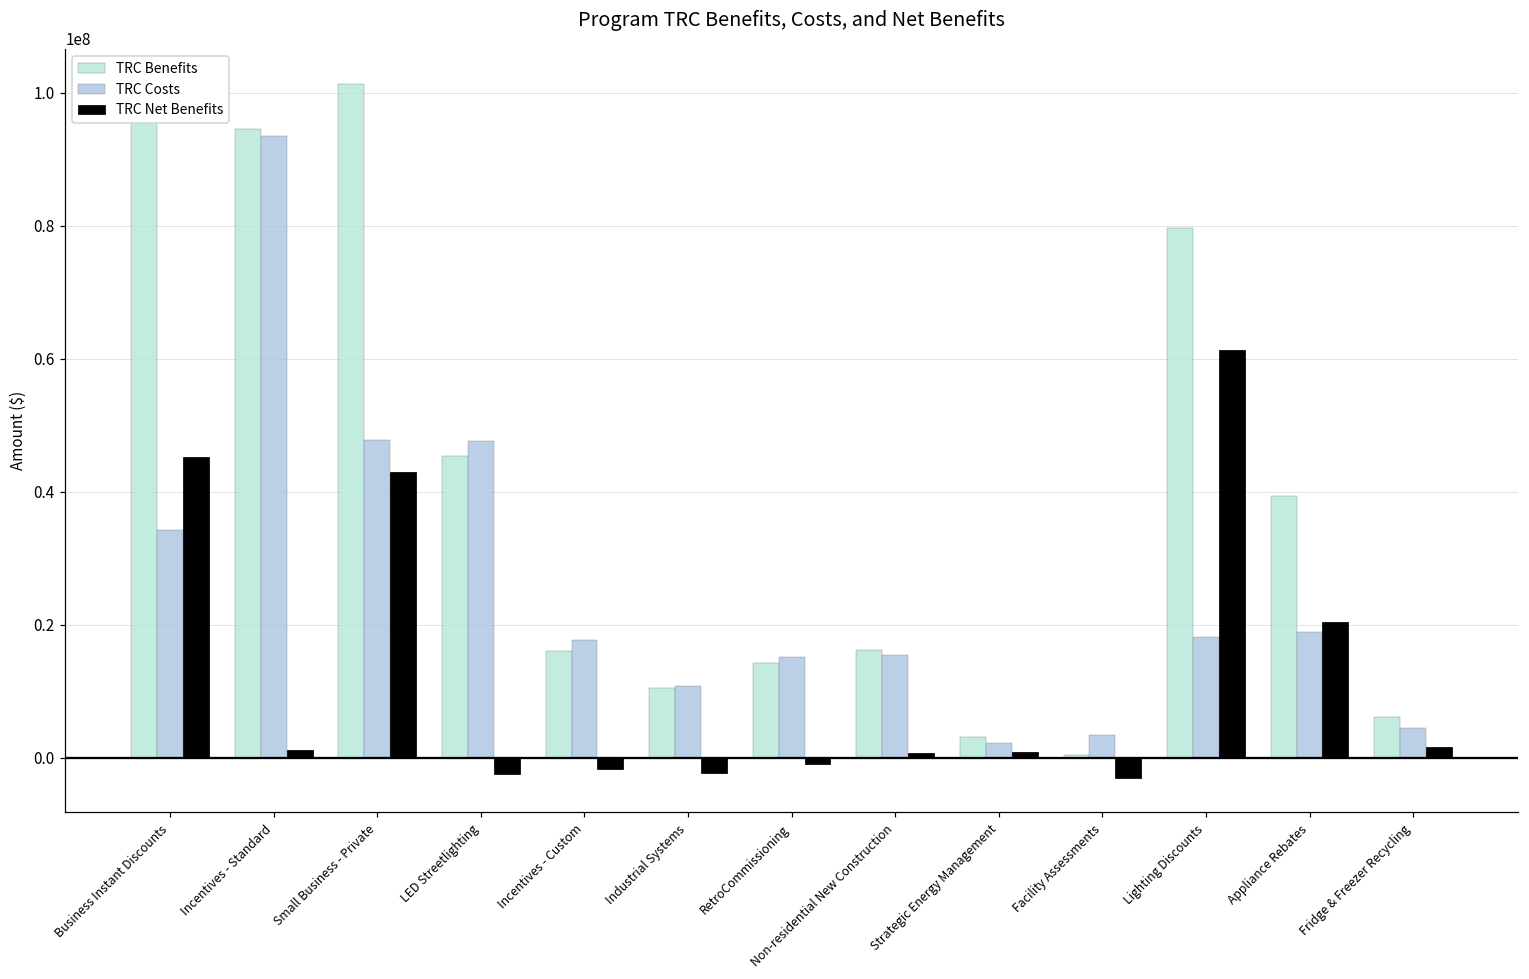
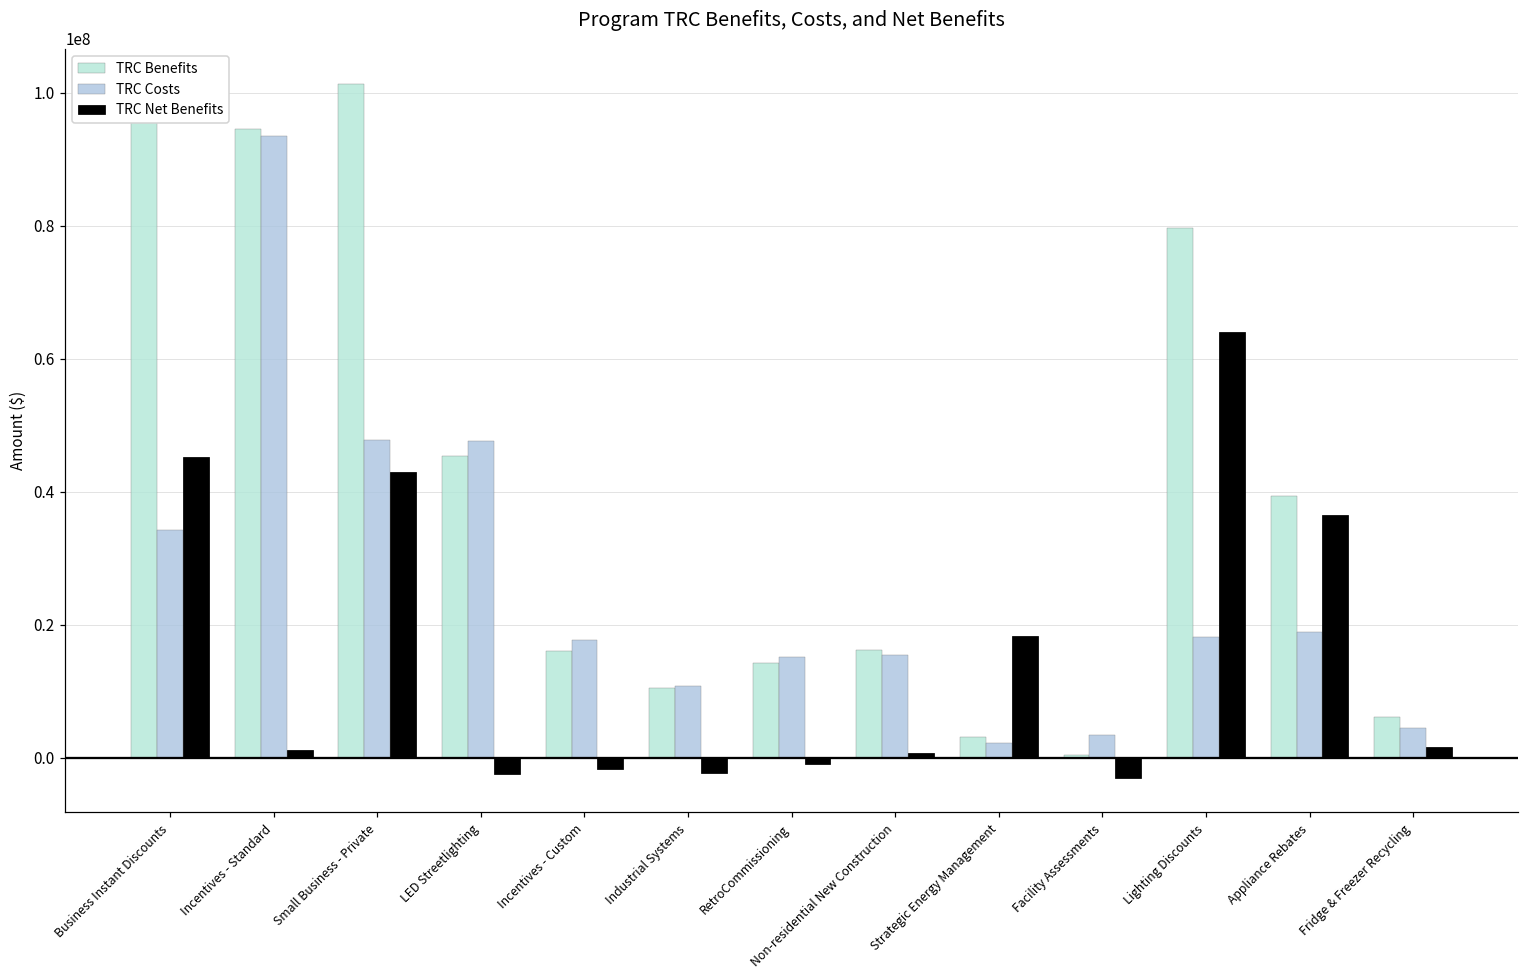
  {
    "TRC Net Benefits": {
      "Business Instant Discounts": 45000000,
      "Incentives - Standard": 1000000,
      "Small Business - Private": 43000000,
      "LED Streetlighting": -2000000,
      "Incentives - Custom": -2000000,
      "Industrial Systems": -2000000,
      "RetroCommissioning": -1000000,
      "Non-residential New Construction": 1000000,
-     "Strategic Energy Management": 1000000,
+     "Strategic Energy Management": 18000000,
      "Facility Assessments": -3000000,
-     "Lighting Discounts": 61000000,
-     "Appliance Rebates": 20000000,
+     "Lighting Discounts": 64000000,
+     "Appliance Rebates": 36000000,
      "Fridge & Freezer Recycling": 2000000
    }
  }
